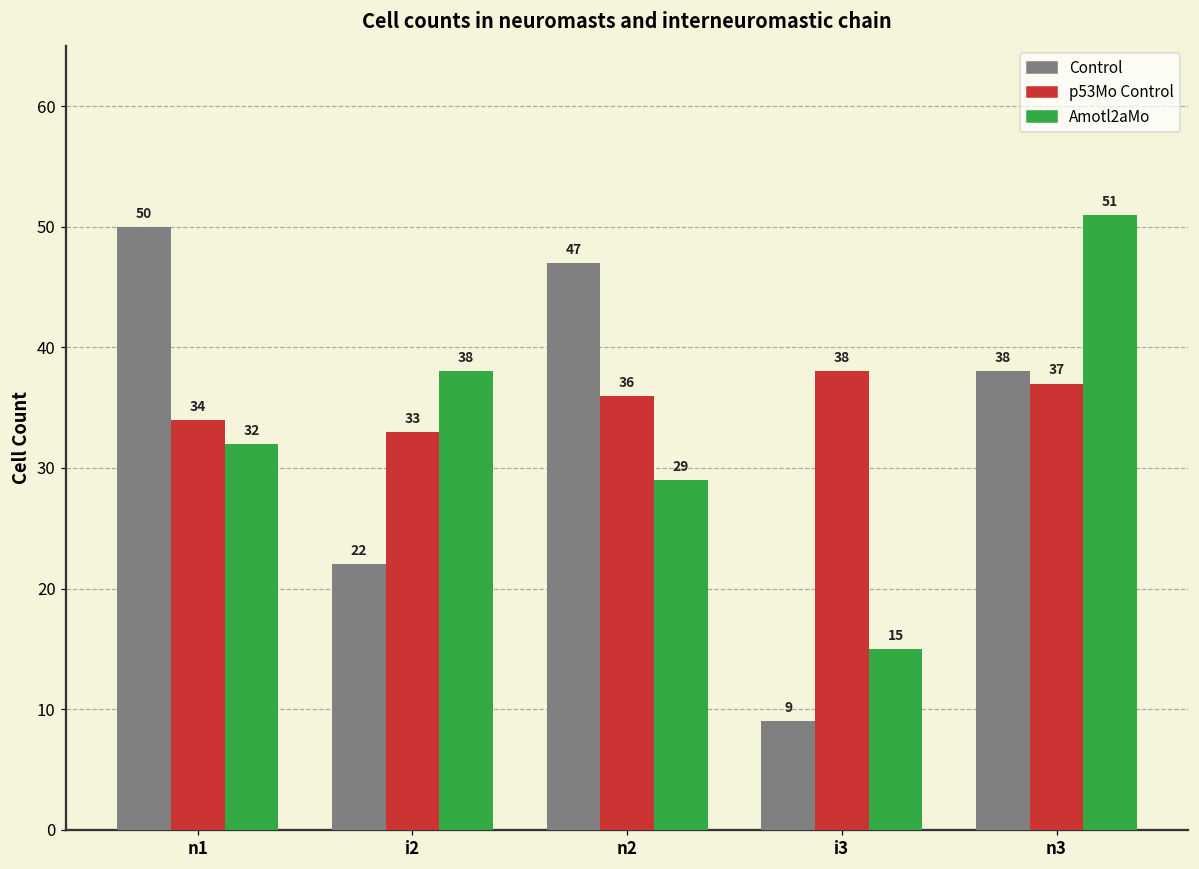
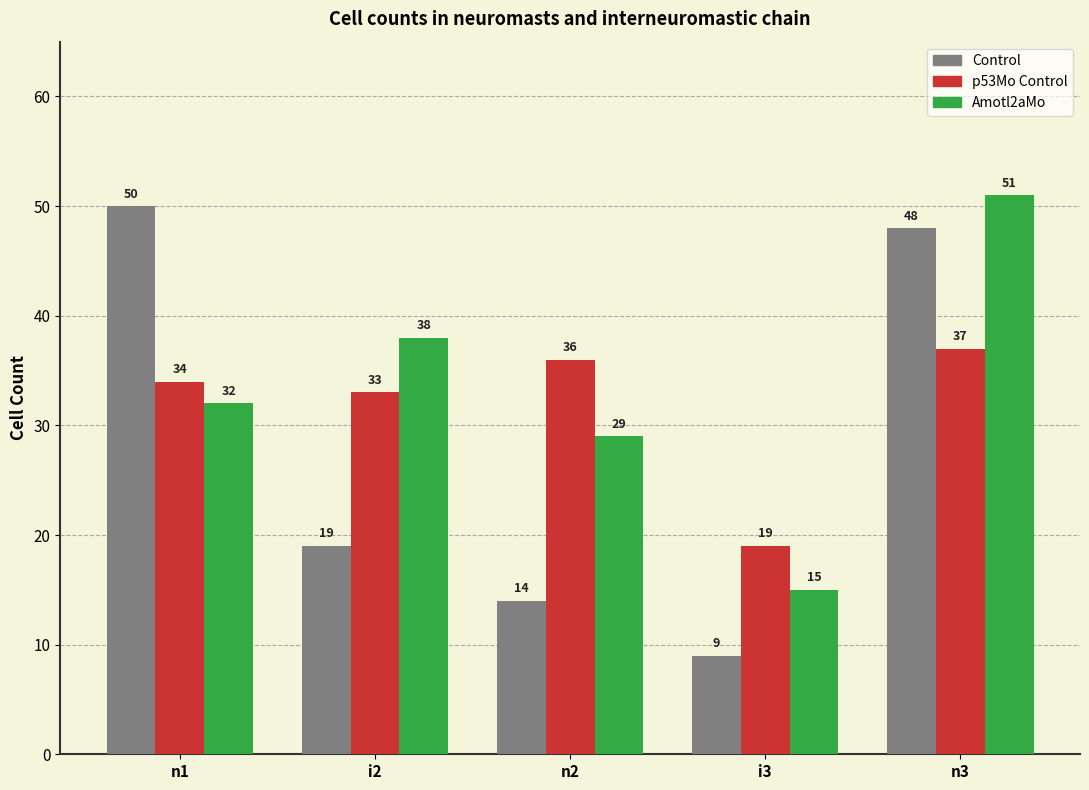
  {
    "Control": {
      "n1": 50,
-     "i2": 22,
-     "n2": 47,
+     "i2": 19,
+     "n2": 14,
      "i3": 9,
-     "n3": 38
+     "n3": 48
    },
    "p53Mo Control": {
      "n1": 34,
      "i2": 33,
      "n2": 36,
-     "i3": 38,
+     "i3": 19,
      "n3": 37
    },
    "Amotl2aMo": {
      "n1": 32,
      "i2": 38,
      "n2": 29,
      "i3": 15,
      "n3": 51
    }
  }
